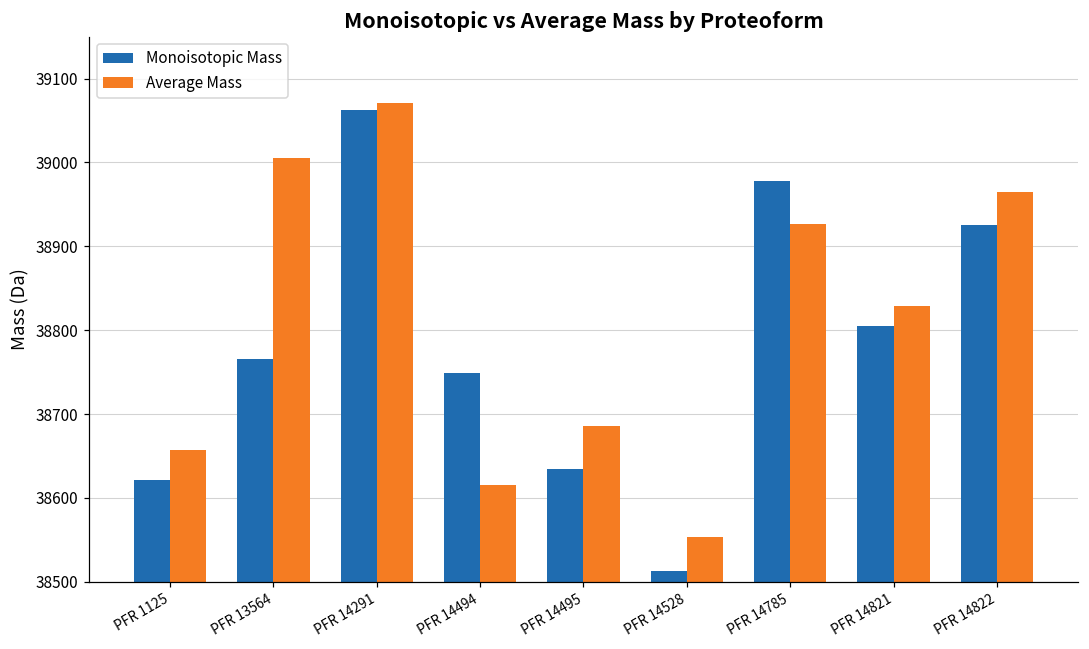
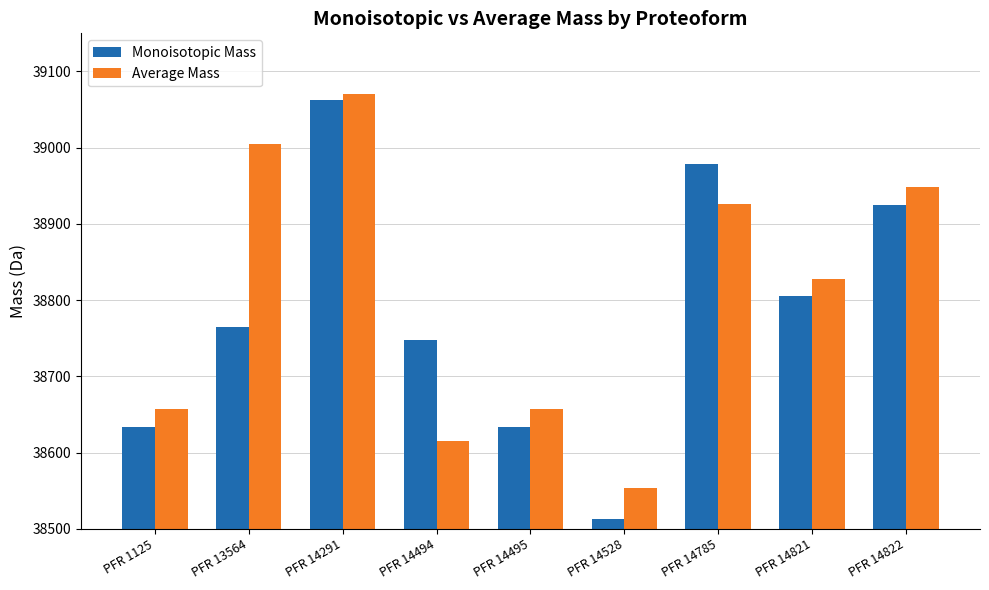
  {
    "Monoisotopic Mass": {
-     "PFR 1125": 38620,
+     "PFR 1125": 38630,
      "PFR 13564": 38770,
      "PFR 14291": 39060,
      "PFR 14494": 38750,
      "PFR 14495": 38630,
      "PFR 14528": 38510,
      "PFR 14785": 38980,
      "PFR 14821": 38800,
      "PFR 14822": 38920
    },
    "Average Mass": {
      "PFR 1125": 38660,
      "PFR 13564": 39010,
      "PFR 14291": 39070,
      "PFR 14494": 38620,
-     "PFR 14495": 38690,
+     "PFR 14495": 38660,
      "PFR 14528": 38550,
      "PFR 14785": 38930,
      "PFR 14821": 38830,
-     "PFR 14822": 38960
+     "PFR 14822": 38950
    }
  }
